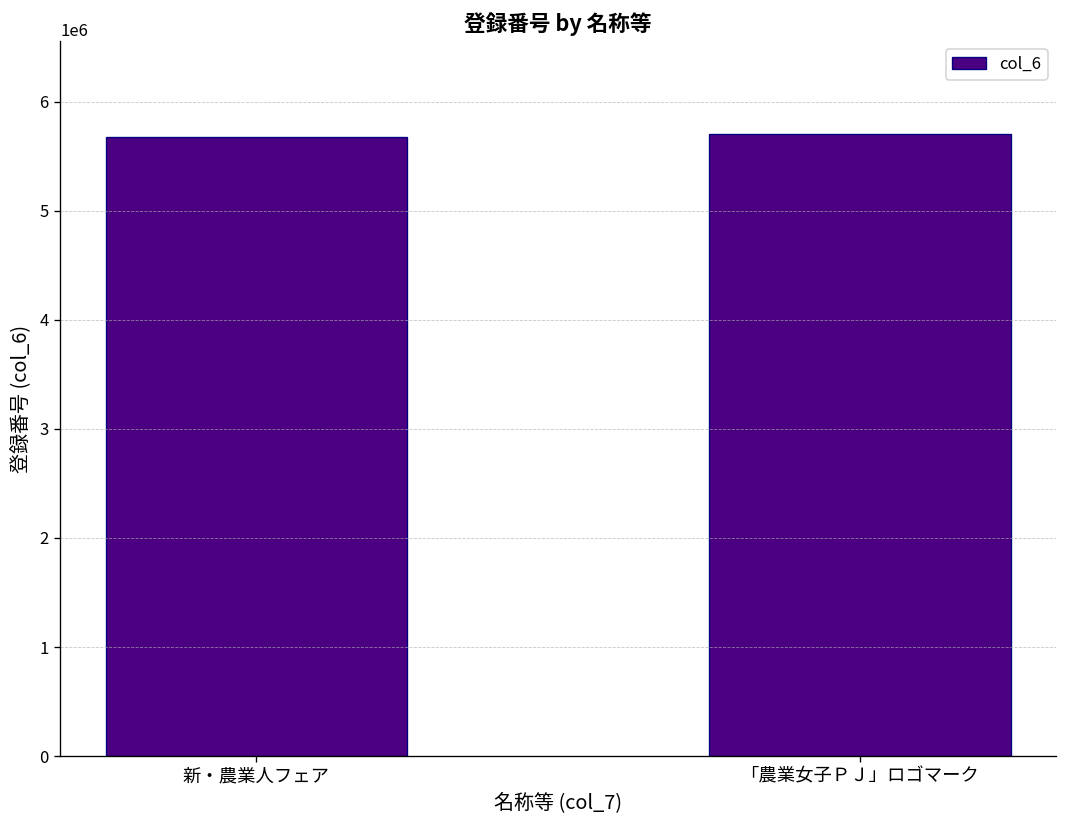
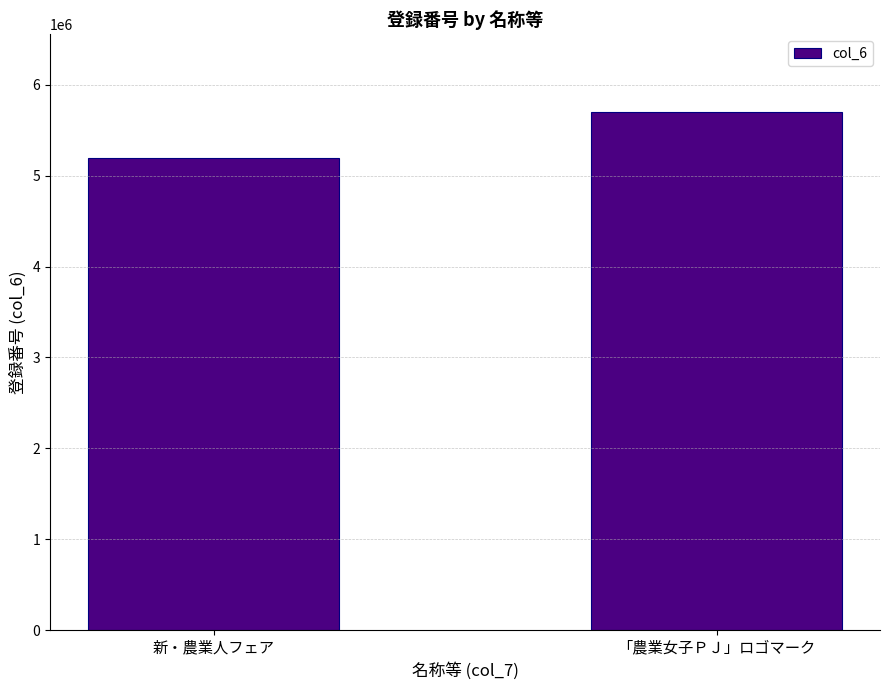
  {
-   "新・農業人フェア": 5700000,
+   "新・農業人フェア": 5200000,
    "「農業女子ＰＪ」ロゴマーク": 5700000
  }
